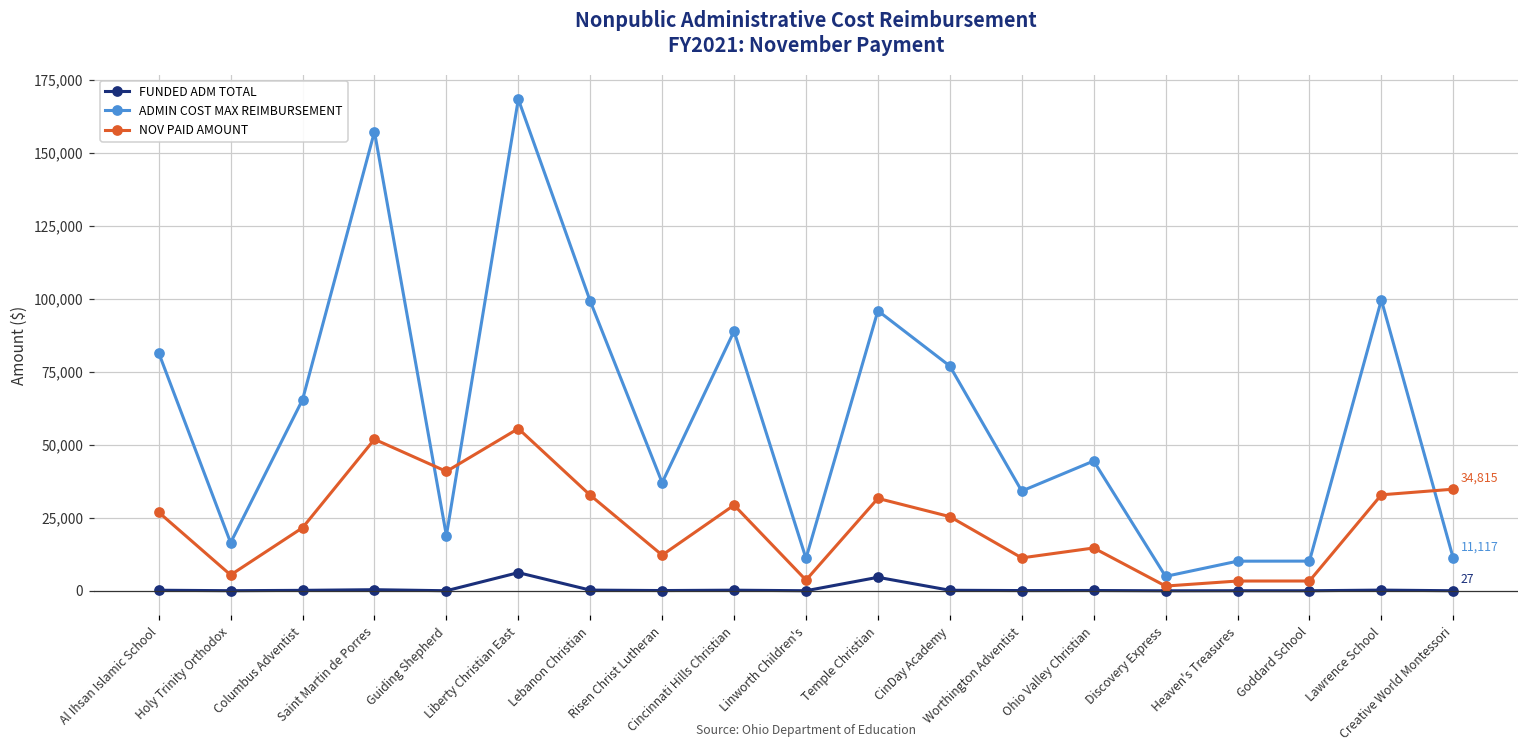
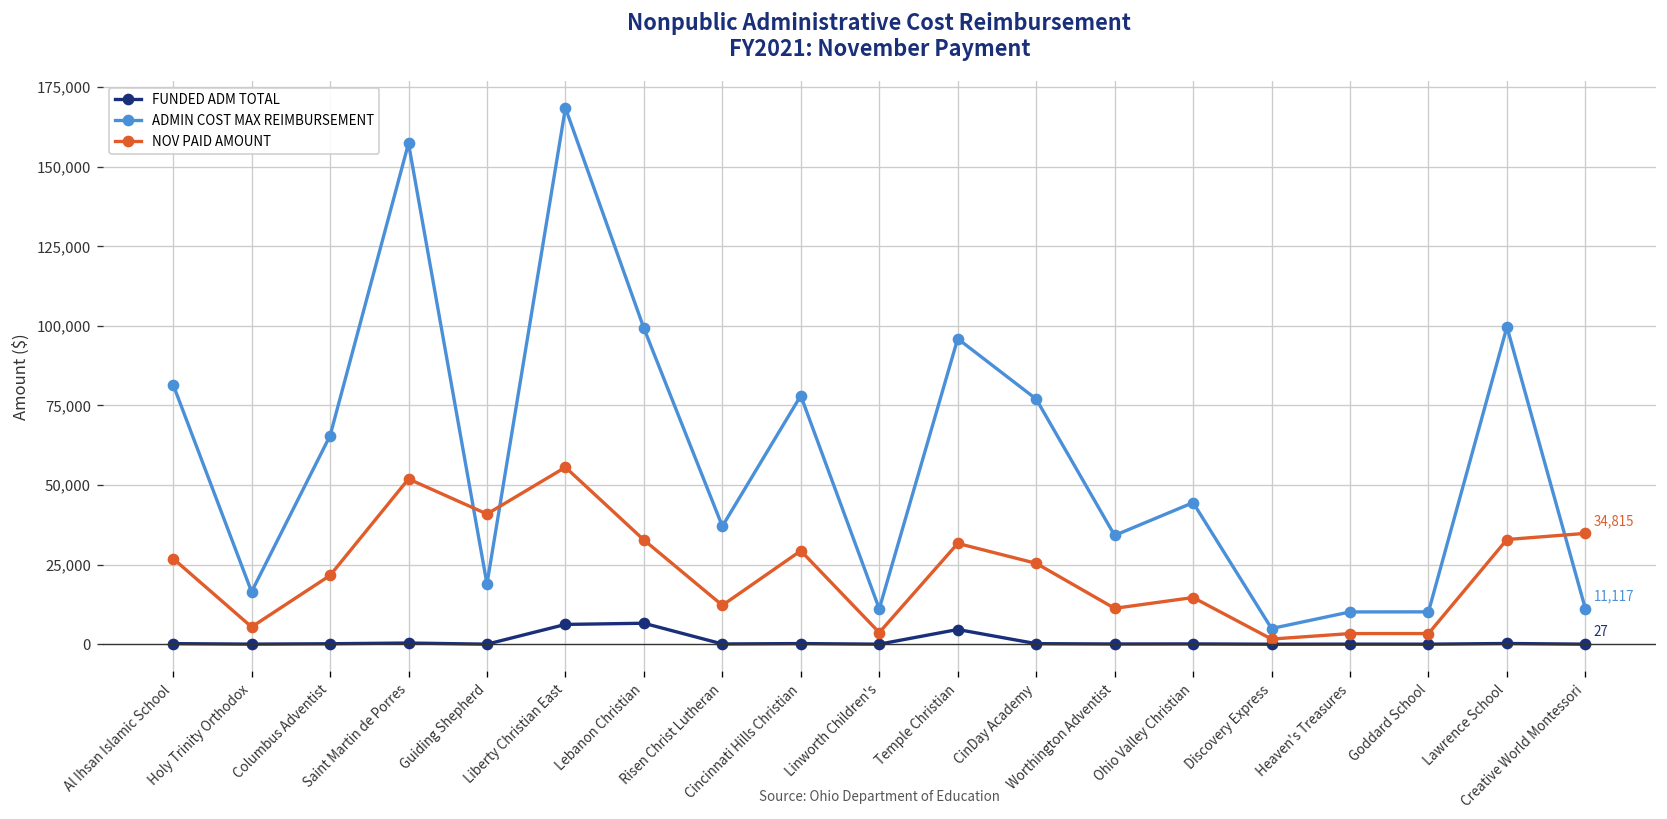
  {
    "FUNDED ADM TOTAL": {
      "Al Ihsan Islamic School": "0",
      "Holy Trinity Orthodox": "0",
      "Columbus Adventist": "0",
      "Saint Martin de Porres": "0",
      "Guiding Shepherd": "0",
      "Liberty Christian East": "6,000",
-     "Lebanon Christian": "0",
+     "Lebanon Christian": "7,000",
      "Risen Christ Lutheran": "0",
      "Cincinnati Hills Christian": "0",
      "Linworth Children's": "0",
      "Temple Christian": "5,000",
      "CinDay Academy": "0",
      "Worthington Adventist": "0",
      "Ohio Valley Christian": "0",
      "Discovery Express": "0",
      "Heaven's Treasures": "0",
      "Goddard School": "0",
      "Lawrence School": "0"
    },
    "ADMIN COST MAX REIMBURSEMENT": {
      "Al Ihsan Islamic School": "82,000",
      "Holy Trinity Orthodox": "16,000",
      "Columbus Adventist": "65,000",
      "Saint Martin de Porres": "157,000",
      "Guiding Shepherd": "19,000",
      "Liberty Christian East": "168,000",
      "Lebanon Christian": "99,000",
      "Risen Christ Lutheran": "37,000",
-     "Cincinnati Hills Christian": "89,000",
+     "Cincinnati Hills Christian": "78,000",
      "Linworth Children's": "11,000",
      "Temple Christian": "96,000",
      "CinDay Academy": "77,000",
      "Worthington Adventist": "34,000",
      "Ohio Valley Christian": "44,000",
      "Discovery Express": "5,000",
      "Heaven's Treasures": "10,000",
      "Goddard School": "10,000",
      "Lawrence School": "100,000"
    },
    "NOV PAID AMOUNT": {
      "Creative World Montessori": "34,815"
    }
  }
